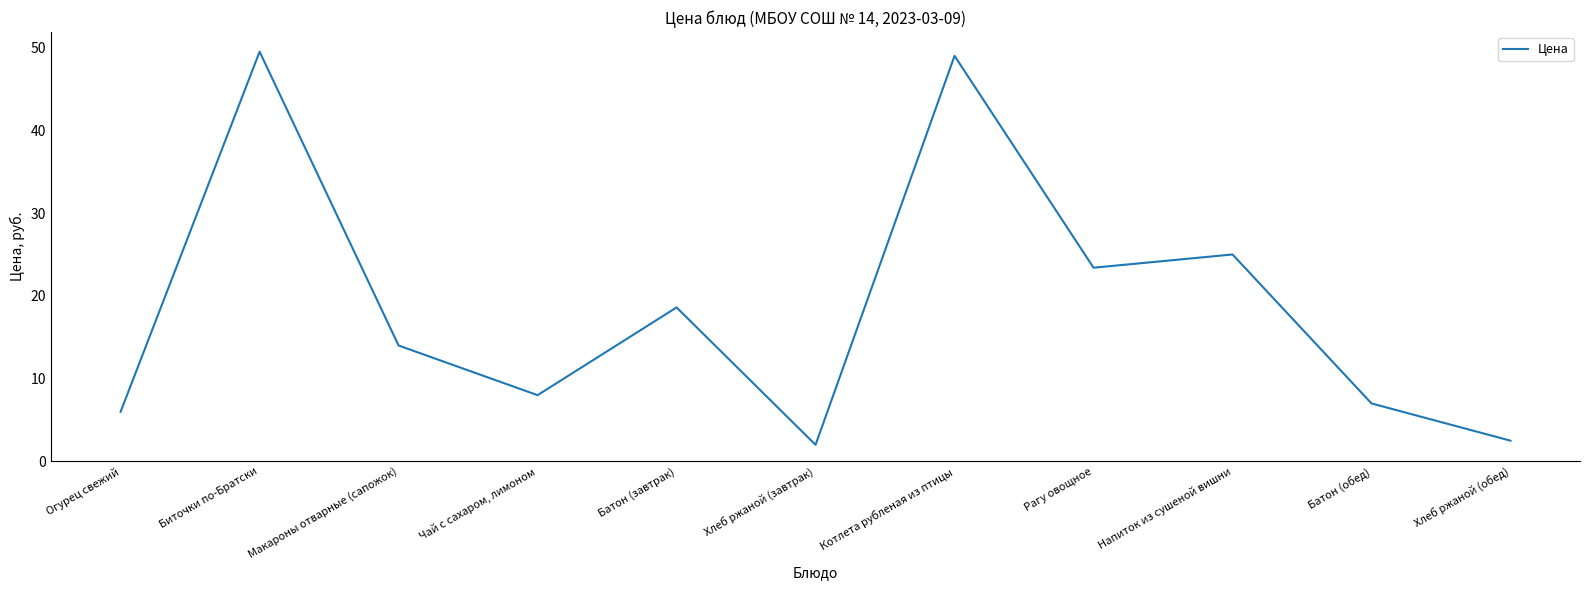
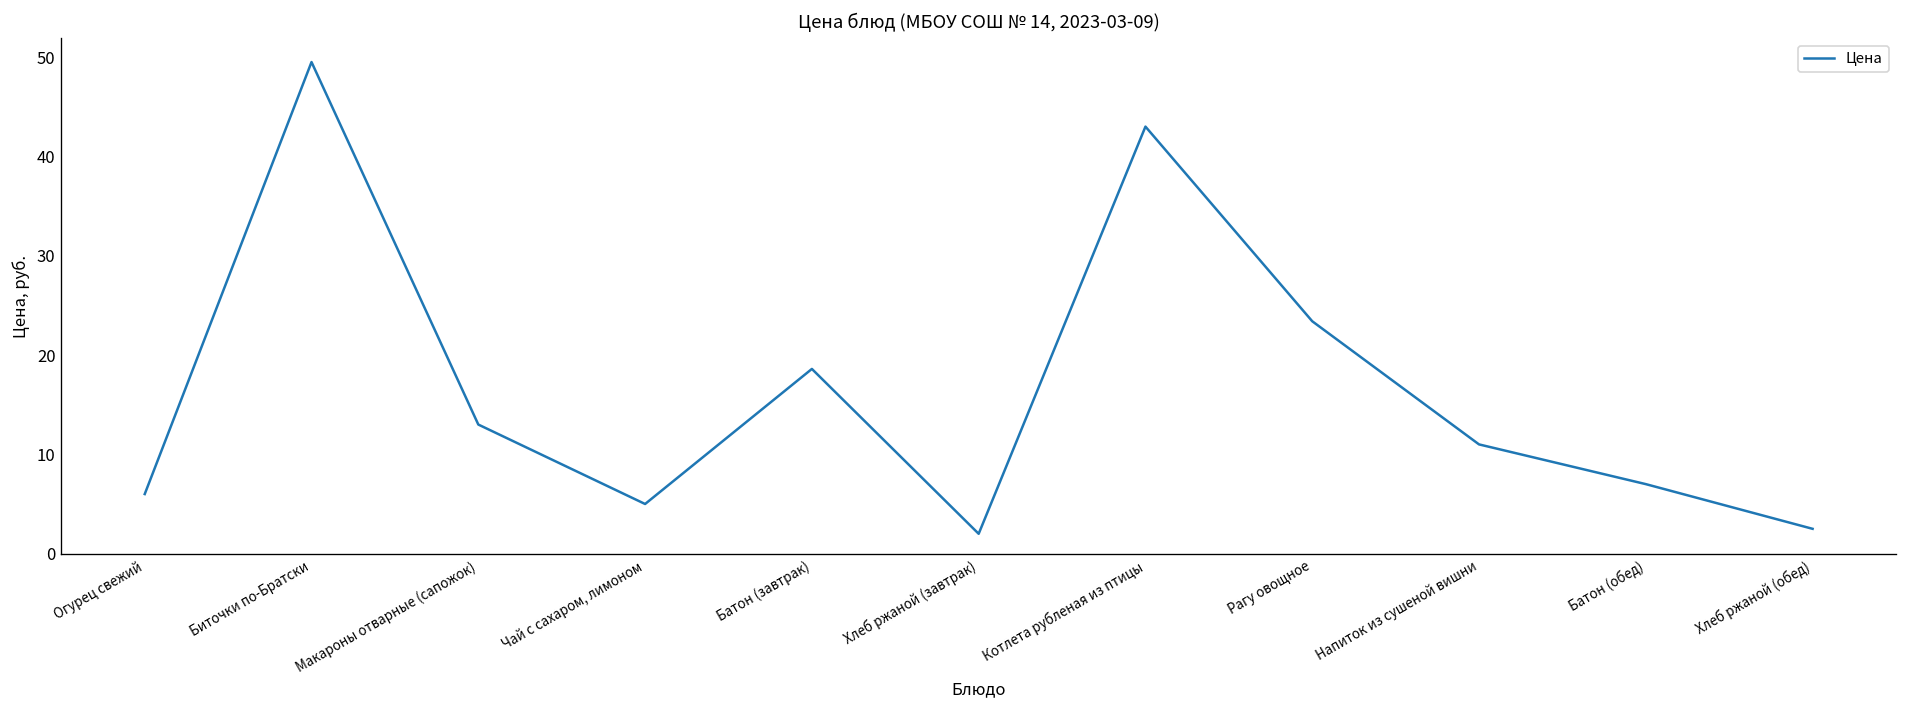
  {
    "Огурец свежий": 6,
    "Биточки по-Братски": 50,
-   "Макароны отварные (сапожок)": 14,
-   "Чай с сахаром, лимоном": 8,
+   "Макароны отварные (сапожок)": 13,
+   "Чай с сахаром, лимоном": 5,
    "Батон (завтрак)": 19,
    "Хлеб ржаной (завтрак)": 2,
-   "Котлета рубленая из птицы": 49,
+   "Котлета рубленая из птицы": 43,
    "Рагу овощное": 23,
-   "Напиток из сушеной вишни": 25,
+   "Напиток из сушеной вишни": 11,
    "Батон (обед)": 7,
    "Хлеб ржаной (обед)": 3
  }
